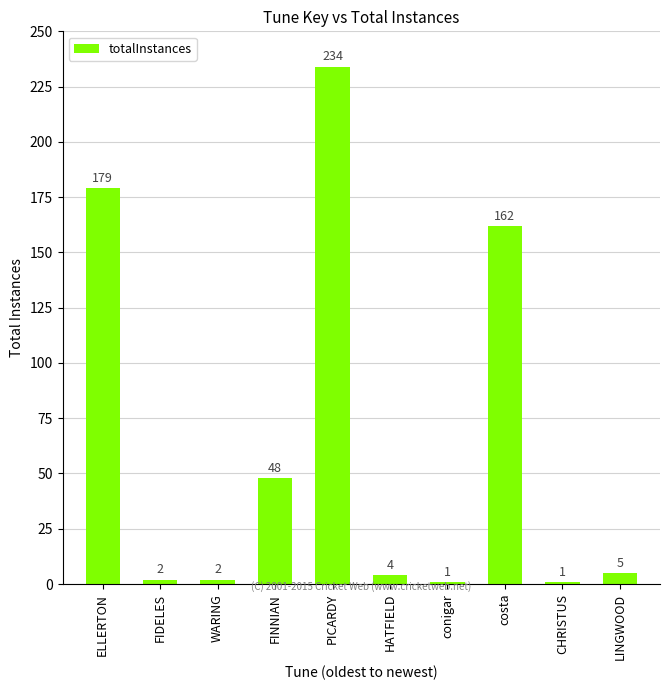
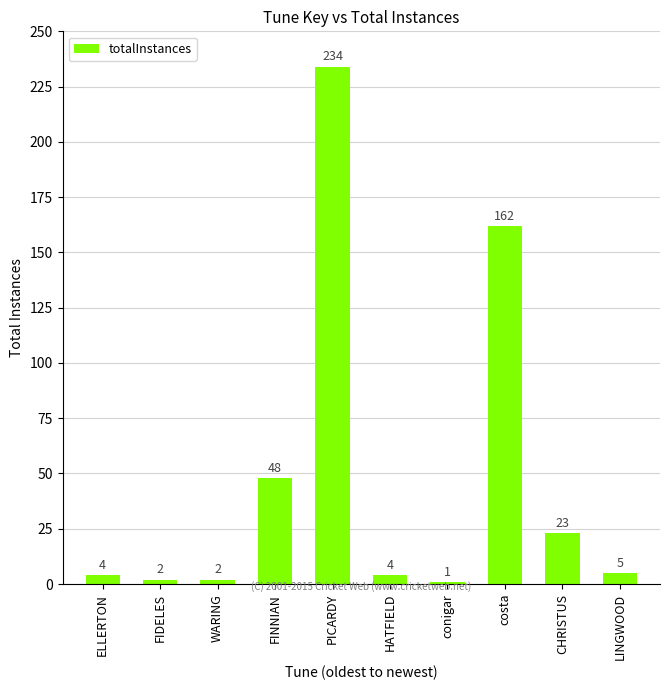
  {
-   "ELLERTON": 179,
+   "ELLERTON": 4,
    "FIDELES": 2,
    "WARING": 2,
    "FINNIAN": 48,
    "PICARDY": 234,
    "HATFIELD": 4,
    "conigar": 1,
    "costa": 162,
-   "CHRISTUS": 1,
+   "CHRISTUS": 23,
    "LINGWOOD": 5
  }
